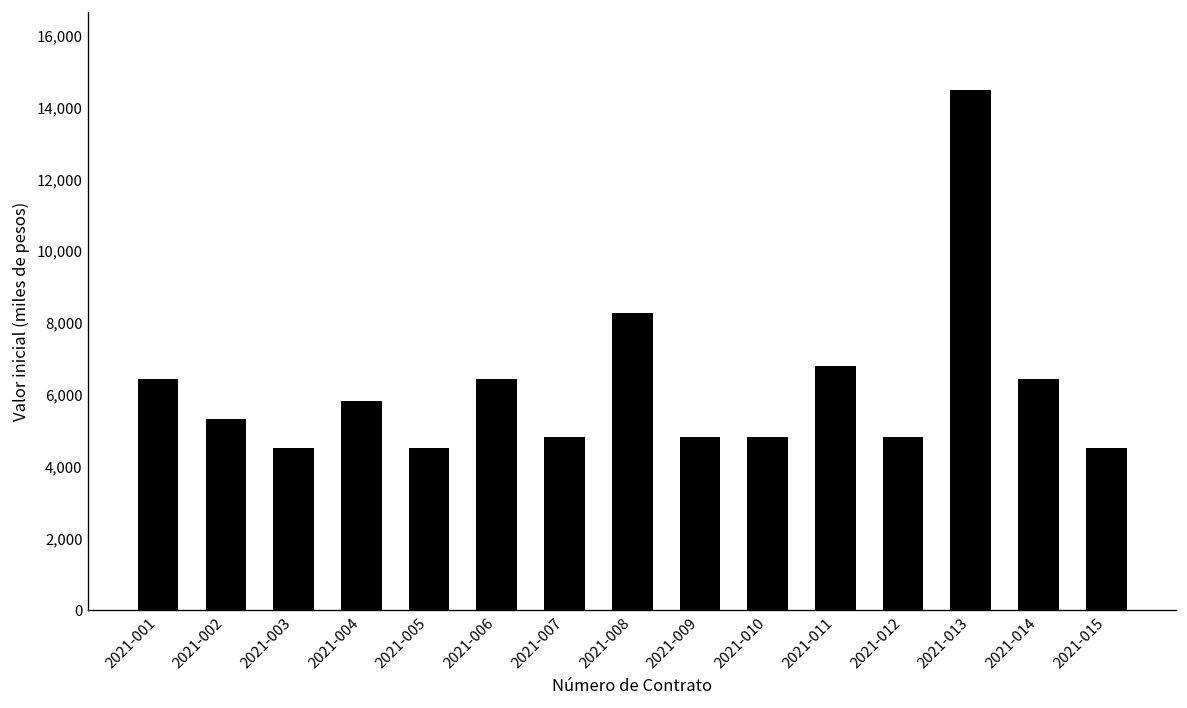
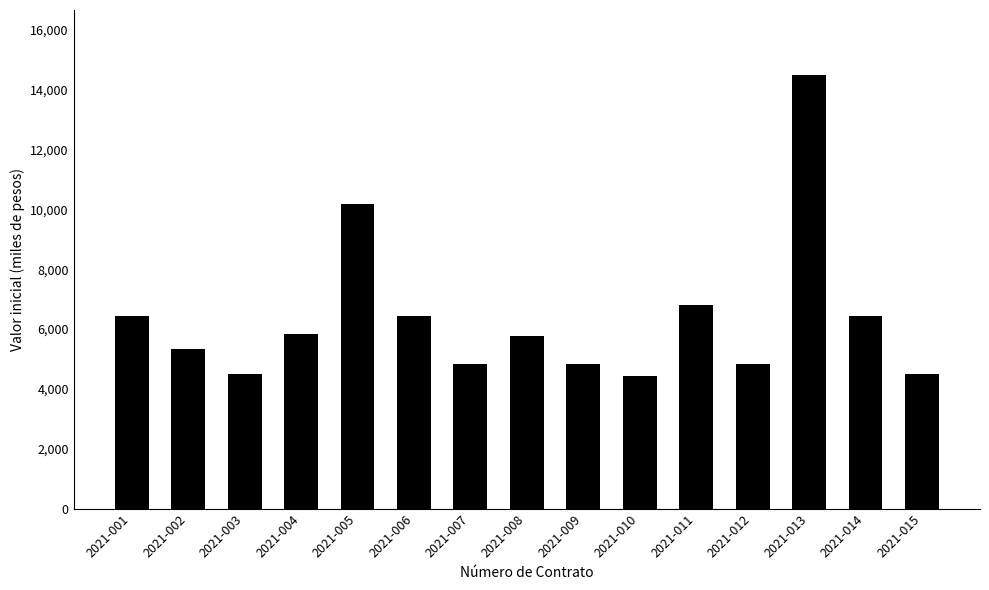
  {
    "2021-001": "6,400",
    "2021-002": "5,300",
    "2021-003": "4,500",
    "2021-004": "5,800",
-   "2021-005": "4,500",
+   "2021-005": "10,200",
    "2021-006": "6,400",
    "2021-007": "4,800",
-   "2021-008": "8,300",
+   "2021-008": "5,800",
    "2021-009": "4,800",
-   "2021-010": "4,800",
+   "2021-010": "4,400",
    "2021-011": "6,800",
    "2021-012": "4,800",
    "2021-013": "14,500",
    "2021-014": "6,400",
    "2021-015": "4,500"
  }
